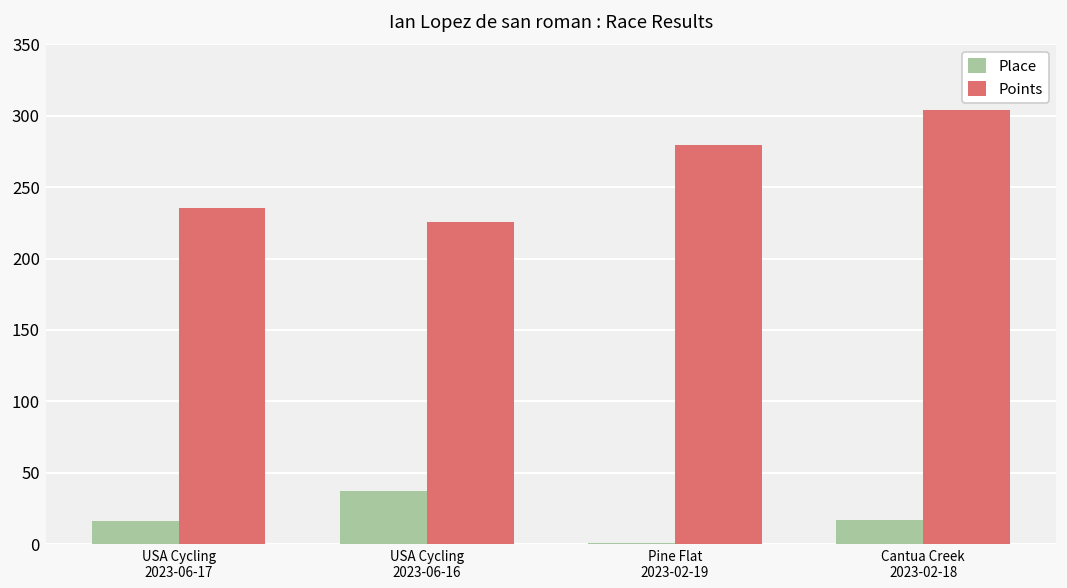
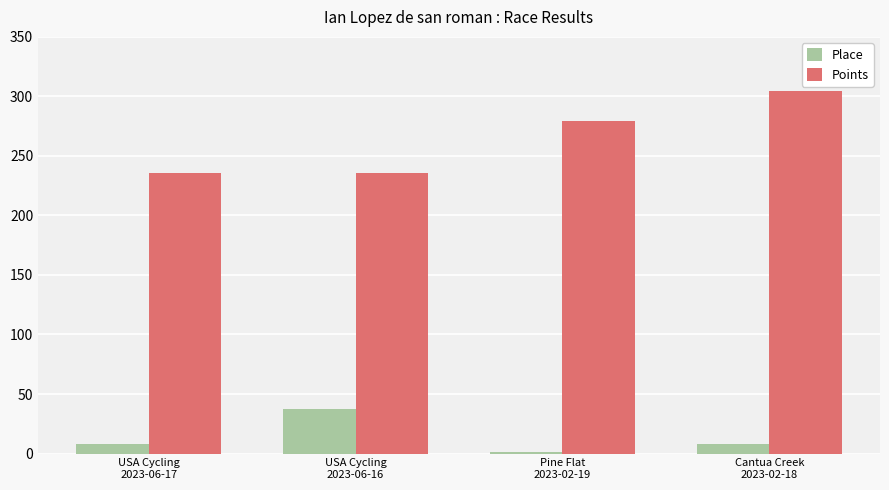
  {
    "Place": {
-     "USA Cycling 2023-06-17": 16,
+     "USA Cycling 2023-06-17": 8,
      "USA Cycling 2023-06-16": 37,
-     "Cantua Creek 2023-02-18": 17
+     "Cantua Creek 2023-02-18": 8
    },
    "Points": {
      "USA Cycling 2023-06-17": 236,
-     "USA Cycling 2023-06-16": 225,
+     "USA Cycling 2023-06-16": 236,
      "Pine Flat 2023-02-19": 280,
      "Cantua Creek 2023-02-18": 304
    }
  }
